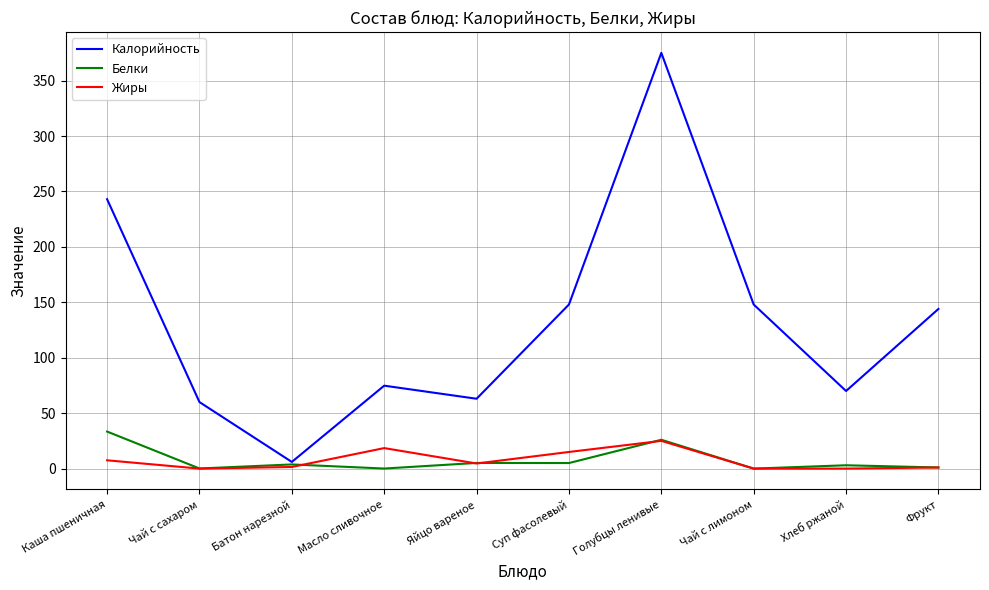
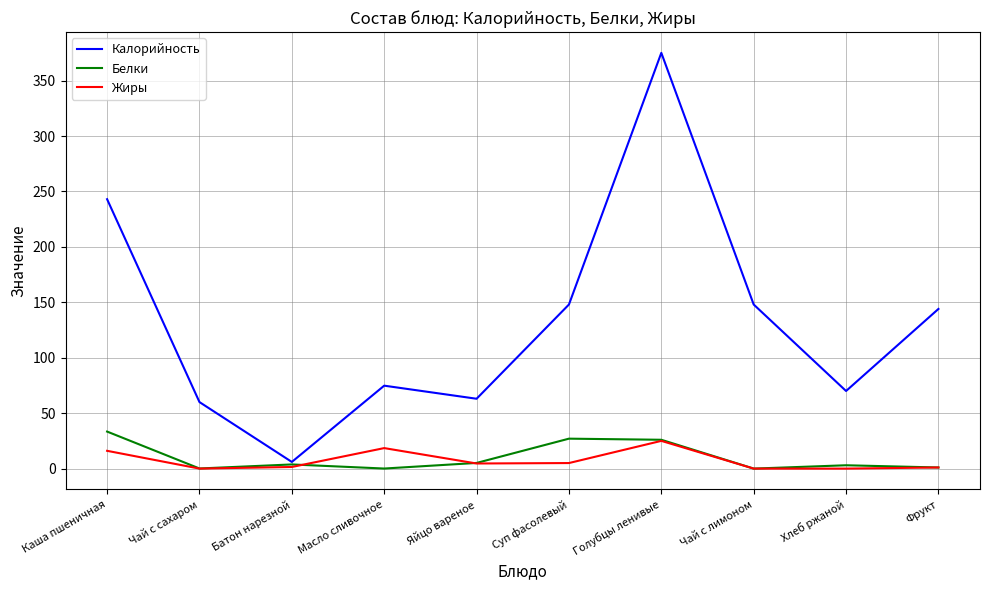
  {
    "Калорийность": {
      "Каша пшеничная": 243,
      "Чай с сахаром": 60,
      "Масло сливочное": 75,
      "Яйцо вареное": 63,
      "Суп фасолевый": 148,
      "Голубцы ленивые": 375,
      "Чай с лимоном": 148,
      "Хлеб ржаной": 70,
      "Фрукт": 144
    },
    "Белки": {
      "Каша пшеничная": 33,
      "Масло сливочное": 0,
-     "Суп фасолевый": 5,
+     "Суп фасолевый": 27,
      "Хлеб ржаной": 3
    },
    "Жиры": {
-     "Каша пшеничная": 7,
+     "Каша пшеничная": 16,
      "Батон нарезной": 1,
      "Масло сливочное": 18,
-     "Суп фасолевый": 15,
+     "Суп фасолевый": 5,
      "Хлеб ржаной": 0
    }
  }
